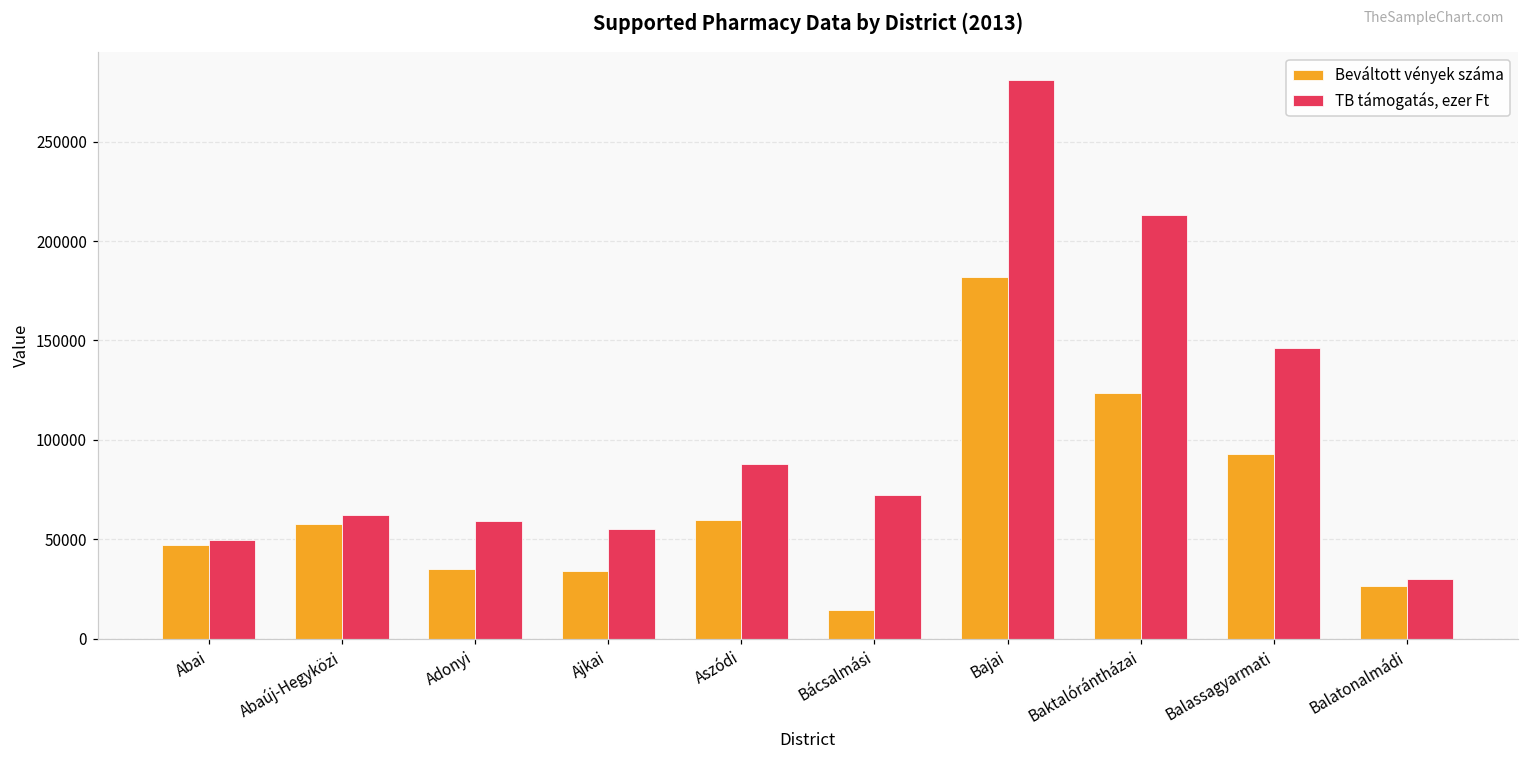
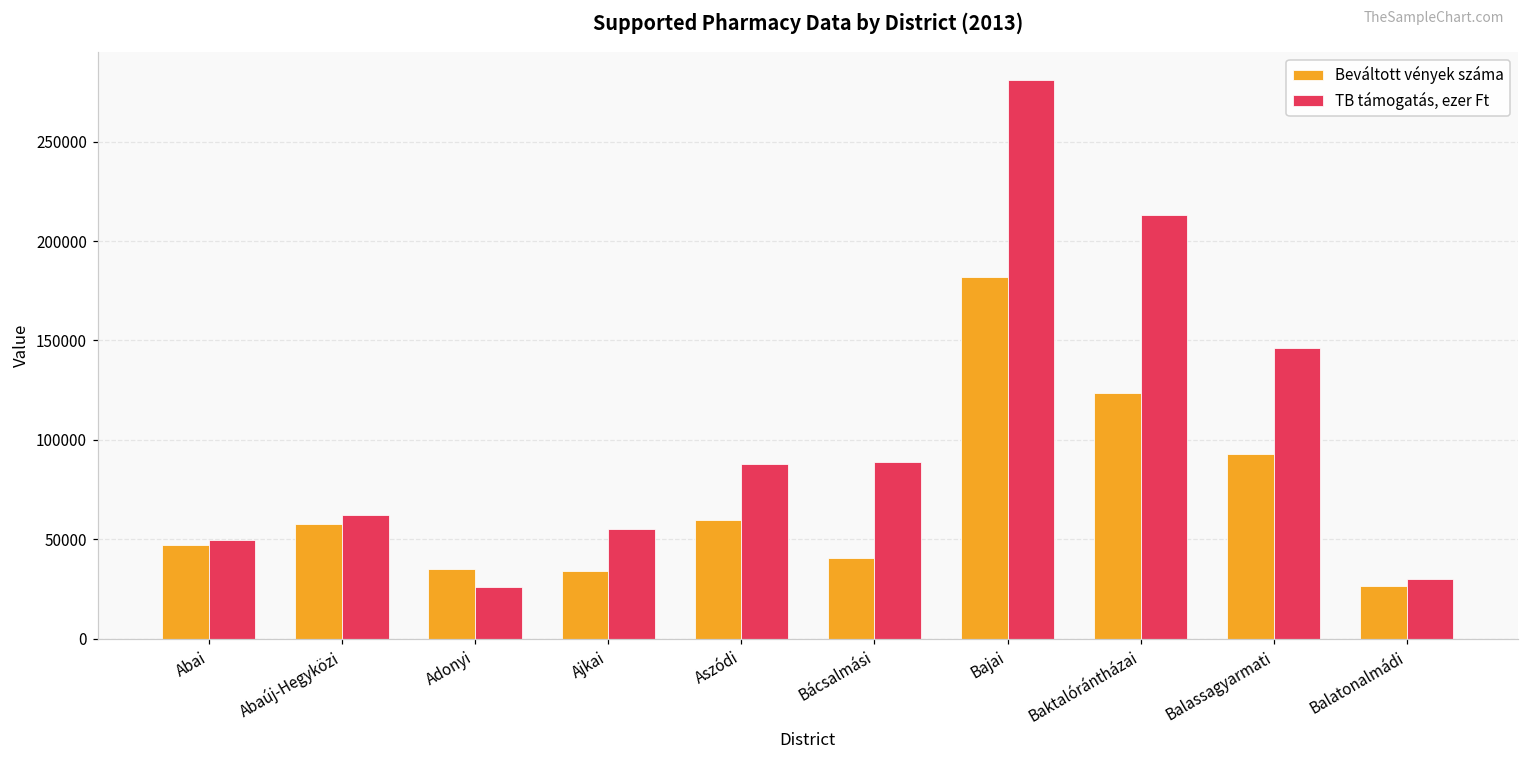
  {
    "Beváltott vények száma": {
      "Abai": 47000,
      "Abaúj-Hegyközi": 58000,
      "Adonyi": 35000,
      "Ajkai": 34000,
      "Aszódi": 60000,
-     "Bácsalmási": 14000,
+     "Bácsalmási": 41000,
      "Bajai": 182000,
      "Baktalórántházai": 124000,
      "Balassagyarmati": 93000,
      "Balatonalmádi": 27000
    },
    "TB támogatás, ezer Ft": {
      "Abai": 49000,
      "Abaúj-Hegyközi": 62000,
-     "Adonyi": 59000,
+     "Adonyi": 26000,
      "Ajkai": 55000,
      "Aszódi": 88000,
-     "Bácsalmási": 72000,
+     "Bácsalmási": 89000,
      "Bajai": 281000,
      "Baktalórántházai": 213000,
      "Balassagyarmati": 146000,
      "Balatonalmádi": 30000
    }
  }
